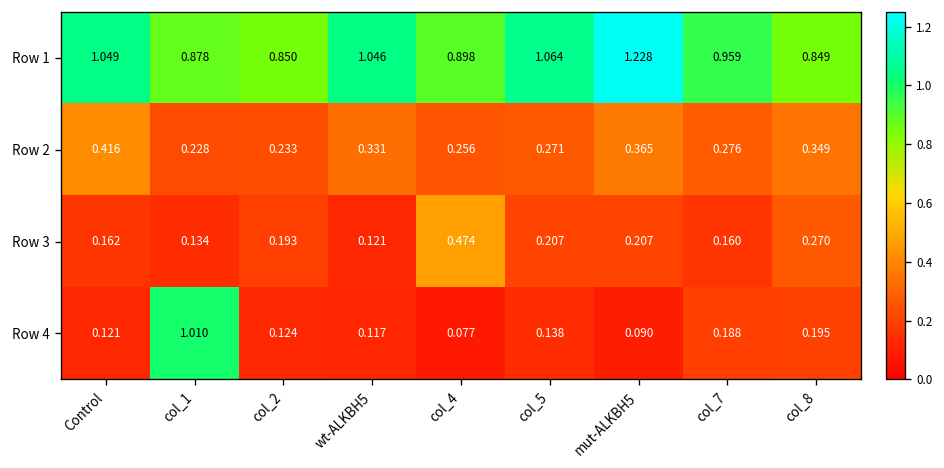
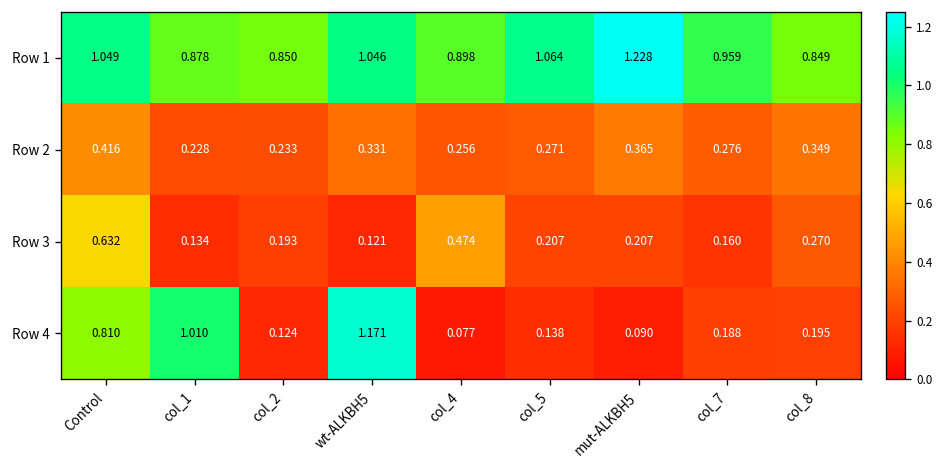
  {
    "Row 1": {
      "Control": 1.049,
      "col_1": 0.878,
      "col_2": 0.850,
      "wt-ALKBH5": 1.046,
      "col_4": 0.898,
      "col_5": 1.064,
      "mut-ALKBH5": 1.228,
      "col_7": 0.959,
      "col_8": 0.849
    },
    "Row 2": {
      "Control": 0.416,
      "col_1": 0.228,
      "col_2": 0.233,
      "wt-ALKBH5": 0.331,
      "col_4": 0.256,
      "col_5": 0.271,
      "mut-ALKBH5": 0.365,
      "col_7": 0.276,
      "col_8": 0.349
    },
    "Row 3": {
-     "Control": 0.162,
+     "Control": 0.632,
      "col_1": 0.134,
      "col_2": 0.193,
      "wt-ALKBH5": 0.121,
      "col_4": 0.474,
      "col_5": 0.207,
      "mut-ALKBH5": 0.207,
      "col_7": 0.160,
      "col_8": 0.270
    },
    "Row 4": {
-     "Control": 0.121,
+     "Control": 0.810,
      "col_1": 1.010,
      "col_2": 0.124,
-     "wt-ALKBH5": 0.117,
+     "wt-ALKBH5": 1.171,
      "col_4": 0.077,
      "col_5": 0.138,
      "mut-ALKBH5": 0.090,
      "col_7": 0.188,
      "col_8": 0.195
    }
  }
